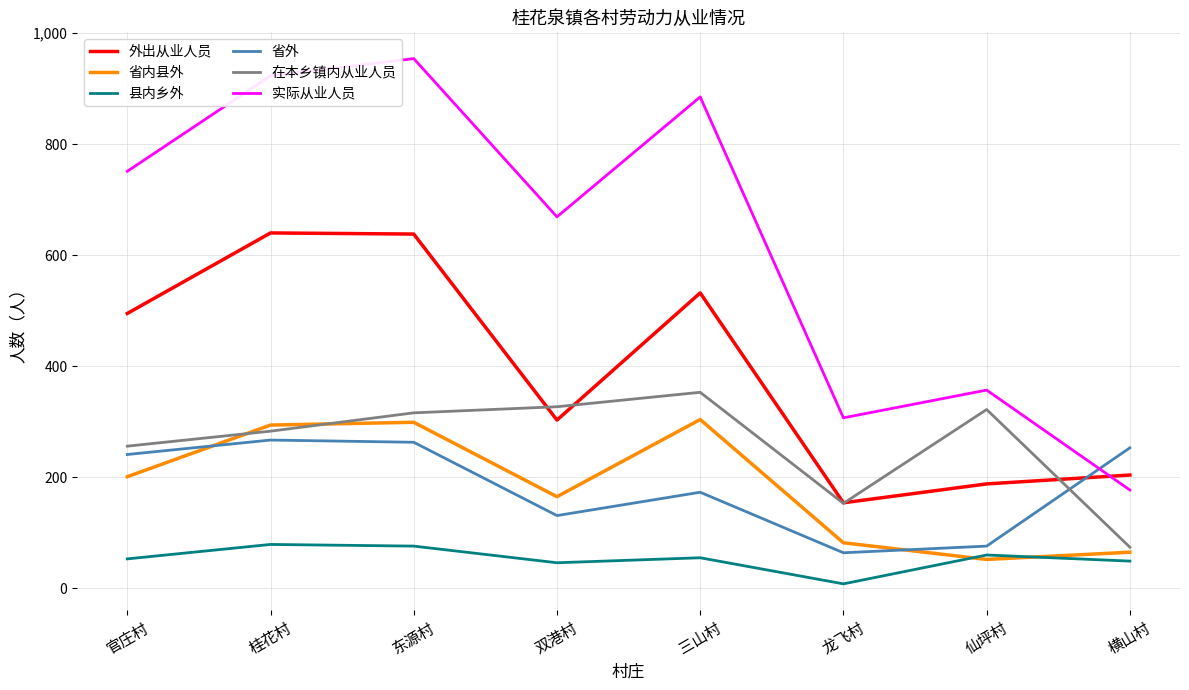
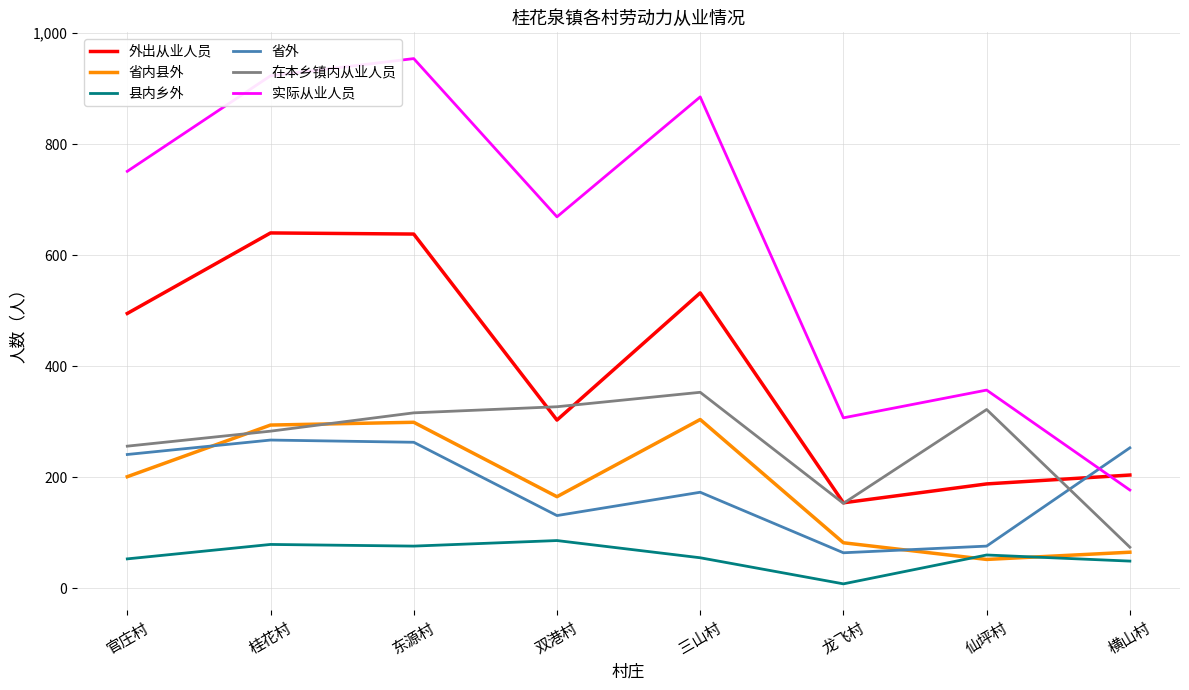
  {
    "外出从业人员": {
      "官庄村": 500,
      "桂花村": 640,
      "东源村": 640,
      "双港村": 300,
      "三山村": 530,
      "仙坪村": 190,
      "横山村": 200
    },
    "省内县外": {
      "官庄村": 200,
      "桂花村": 290,
      "东源村": 300,
      "双港村": 170,
      "三山村": 300,
      "龙飞村": 80,
      "仙坪村": 50,
      "横山村": 70
    },
    "县内乡外": {
      "官庄村": 50,
      "桂花村": 80,
      "东源村": 80,
-     "双港村": 50,
+     "双港村": 90,
      "三山村": 60,
      "龙飞村": 10,
      "仙坪村": 60,
      "横山村": 50
    },
    "省外": {
      "官庄村": 240,
      "桂花村": 270,
      "东源村": 260,
      "双港村": 130,
      "三山村": 170,
      "龙飞村": 60,
      "仙坪村": 80,
      "横山村": 250
    },
    "在本乡镇内从业人员": {
      "官庄村": 260,
      "桂花村": 280,
      "东源村": 320,
      "双港村": 330,
      "三山村": 350,
      "仙坪村": 320,
      "横山村": 70
    },
    "实际从业人员": {
      "官庄村": 750,
      "东源村": 950,
      "双港村": 670,
      "三山村": 890,
      "龙飞村": 310,
      "仙坪村": 360,
      "横山村": 180
    }
  }
